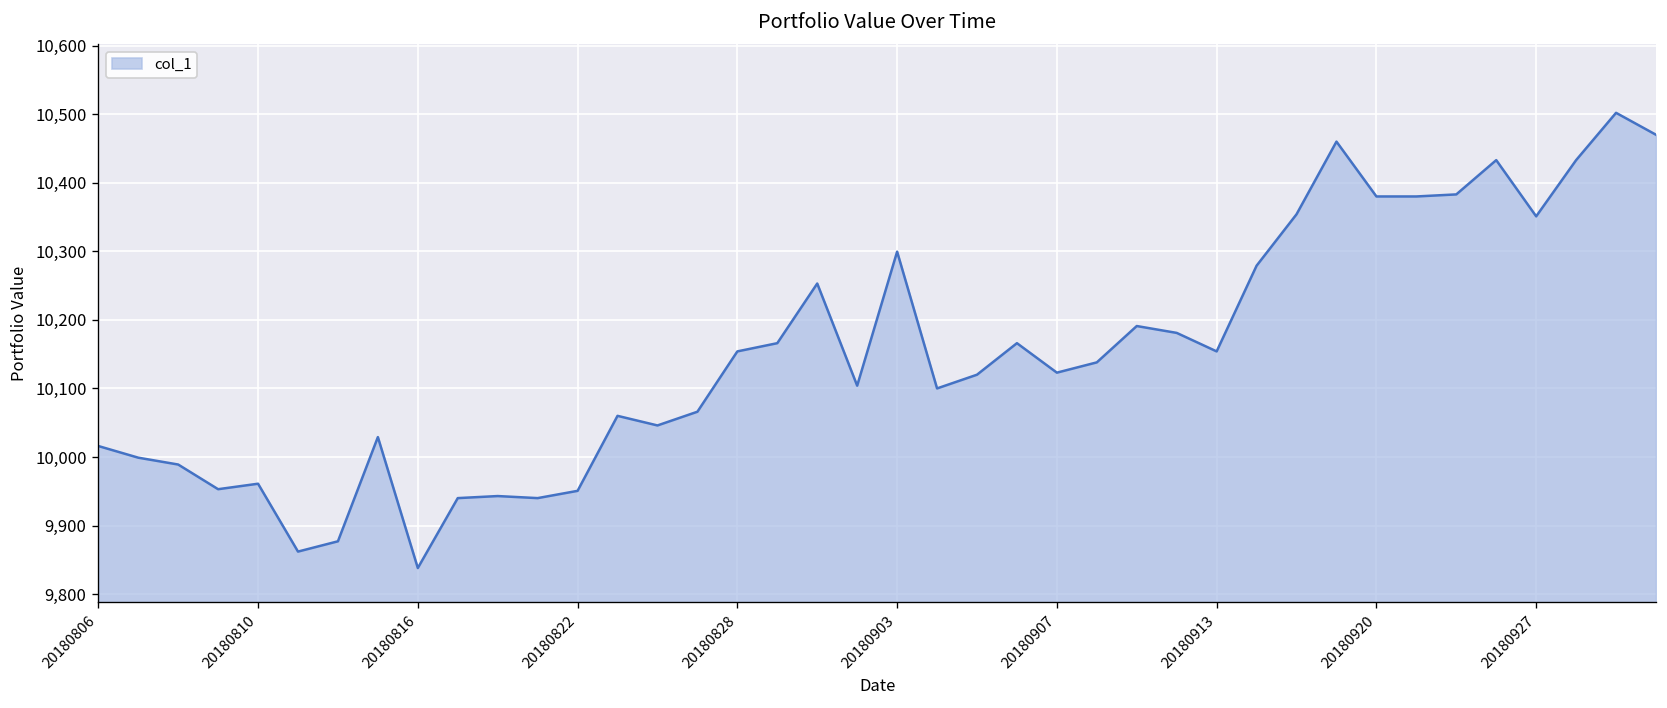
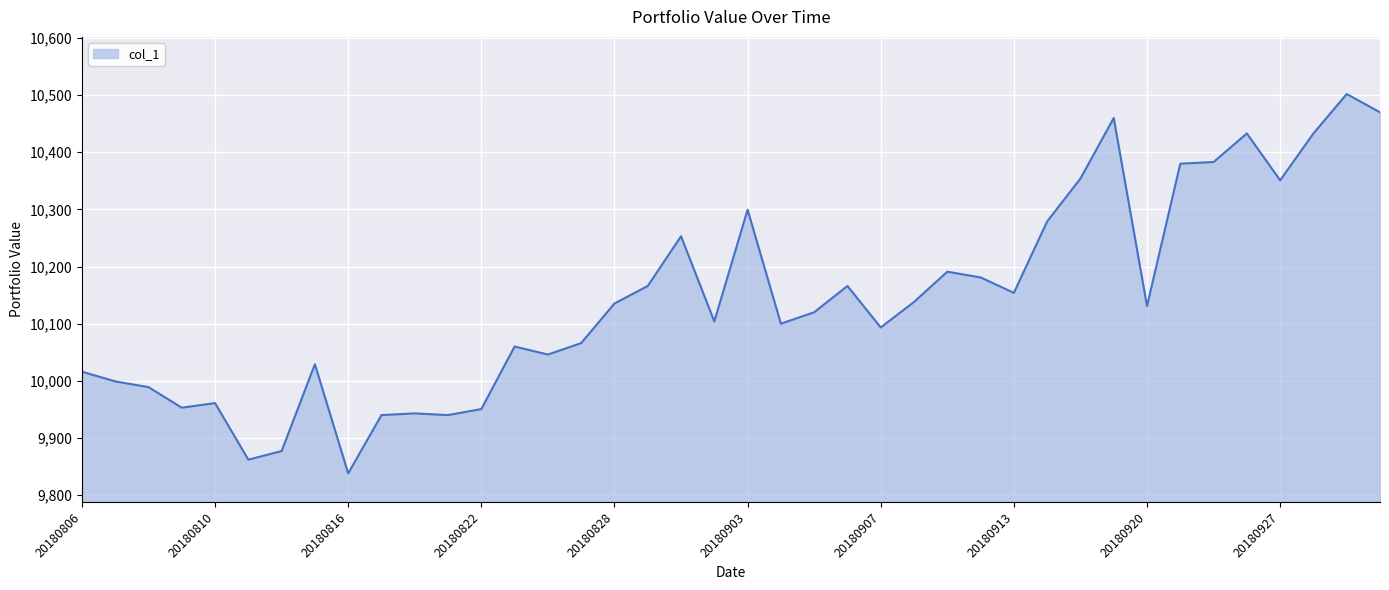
  {
    "20180806": "10,020",
    "20180810": "9,960",
    "20180816": "9,840",
    "20180822": "9,950",
-   "20180828": "10,150",
+   "20180828": "10,140",
    "20180903": "10,300",
-   "20180907": "10,120",
+   "20180907": "10,090",
    "20180913": "10,150",
-   "20180920": "10,380",
+   "20180920": "10,130",
    "20180927": "10,350"
  }
